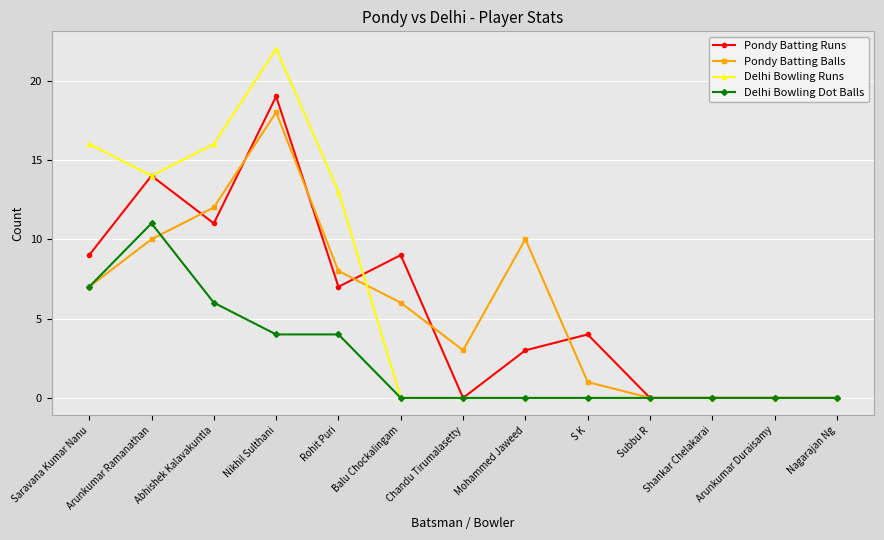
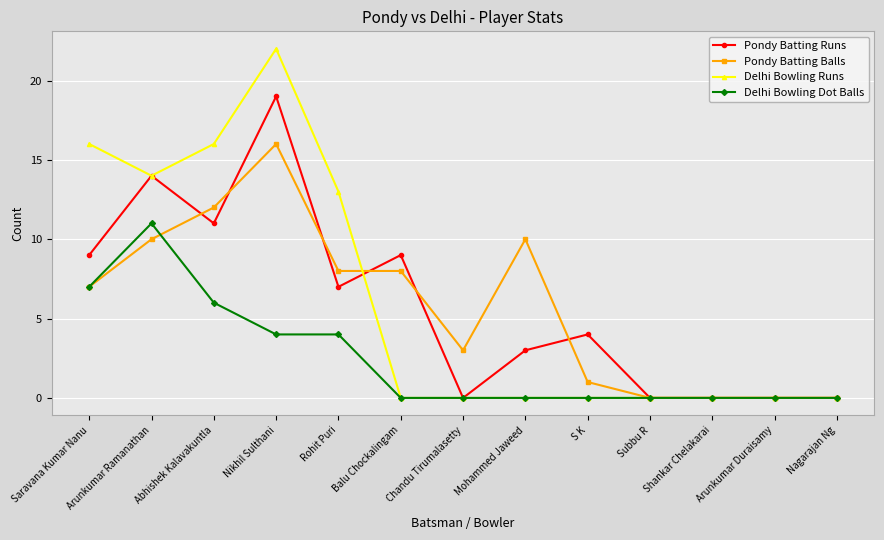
  {
    "Pondy Batting Runs": {
      "Saravana Kumar Nanu": 9,
      "Abhishek Kalavakuntla": 11,
      "Nikhil Sulthani": 19,
      "Rohit Puri": 7,
      "Balu Chockalingam": 9,
      "Mohammed Jaweed": 3,
      "S K": 4
    },
    "Pondy Batting Balls": {
      "Arunkumar Ramanathan": 10,
      "Abhishek Kalavakuntla": 12,
-     "Nikhil Sulthani": 18,
+     "Nikhil Sulthani": 16,
      "Rohit Puri": 8,
-     "Balu Chockalingam": 6,
+     "Balu Chockalingam": 8,
      "Chandu Tirumalasetty": 3,
      "Mohammed Jaweed": 10,
      "S K": 1
    },
    "Delhi Bowling Runs": {
      "Saravana Kumar Nanu": 16,
      "Abhishek Kalavakuntla": 16,
      "Nikhil Sulthani": 22,
      "Rohit Puri": 13
    },
    "Delhi Bowling Dot Balls": {
      "Arunkumar Ramanathan": 11,
      "Abhishek Kalavakuntla": 6,
      "Nikhil Sulthani": 4,
      "Rohit Puri": 4
    }
  }
